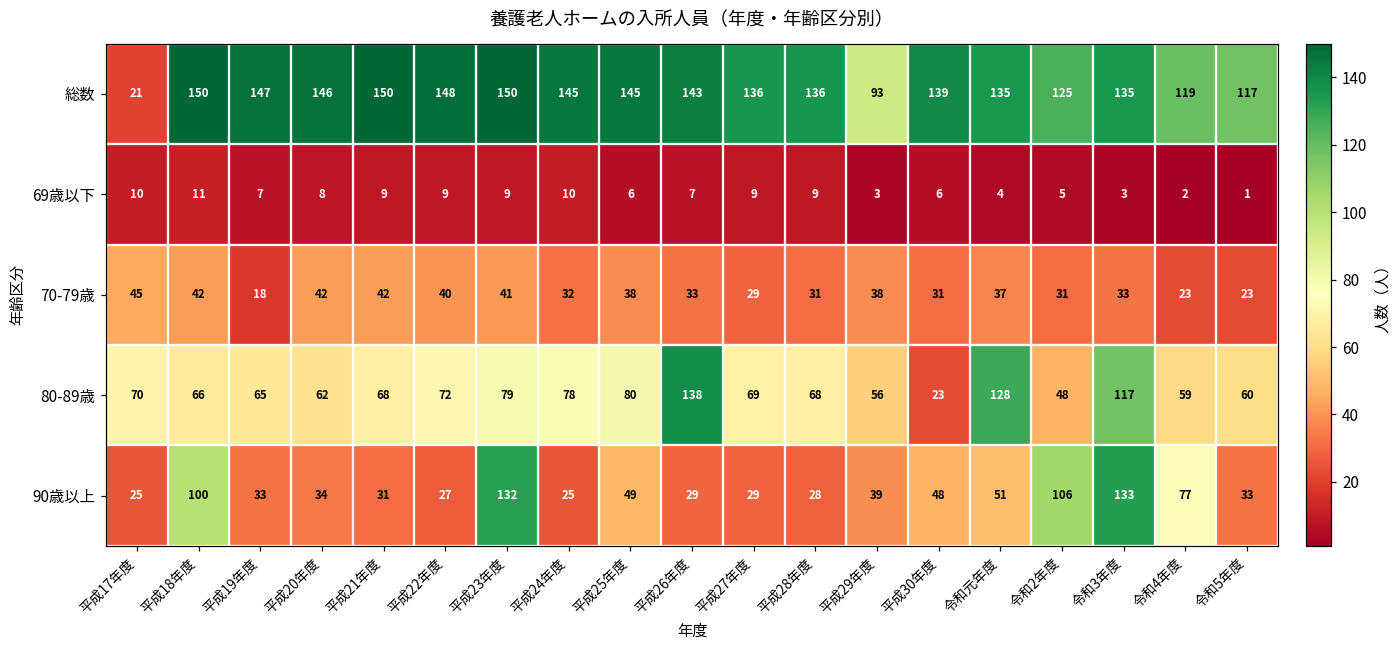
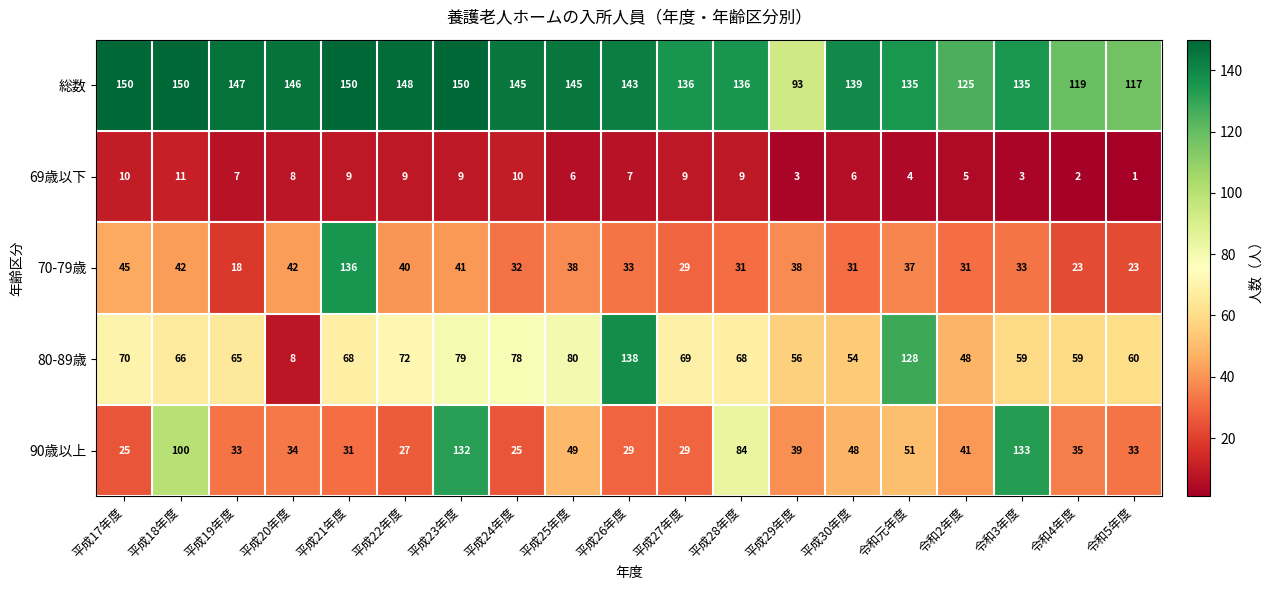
  {
    "総数": {
-     "平成17年度": 21,
+     "平成17年度": 150,
      "平成18年度": 150,
      "平成19年度": 147,
      "平成20年度": 146,
      "平成21年度": 150,
      "平成22年度": 148,
      "平成23年度": 150,
      "平成24年度": 145,
      "平成25年度": 145,
      "平成26年度": 143,
      "平成27年度": 136,
      "平成28年度": 136,
      "平成29年度": 93,
      "平成30年度": 139,
      "令和元年度": 135,
      "令和2年度": 125,
      "令和3年度": 135,
      "令和4年度": 119,
      "令和5年度": 117
    },
    "69歳以下": {
      "平成17年度": 10,
      "平成18年度": 11,
      "平成19年度": 7,
      "平成20年度": 8,
      "平成21年度": 9,
      "平成22年度": 9,
      "平成23年度": 9,
      "平成24年度": 10,
      "平成25年度": 6,
      "平成26年度": 7,
      "平成27年度": 9,
      "平成28年度": 9,
      "平成29年度": 3,
      "平成30年度": 6,
      "令和元年度": 4,
      "令和2年度": 5,
      "令和3年度": 3,
      "令和4年度": 2,
      "令和5年度": 1
    },
    "70-79歳": {
      "平成17年度": 45,
      "平成18年度": 42,
      "平成19年度": 18,
      "平成20年度": 42,
-     "平成21年度": 42,
+     "平成21年度": 136,
      "平成22年度": 40,
      "平成23年度": 41,
      "平成24年度": 32,
      "平成25年度": 38,
      "平成26年度": 33,
      "平成27年度": 29,
      "平成28年度": 31,
      "平成29年度": 38,
      "平成30年度": 31,
      "令和元年度": 37,
      "令和2年度": 31,
      "令和3年度": 33,
      "令和4年度": 23,
      "令和5年度": 23
    },
    "80-89歳": {
      "平成17年度": 70,
      "平成18年度": 66,
      "平成19年度": 65,
-     "平成20年度": 62,
+     "平成20年度": 8,
      "平成21年度": 68,
      "平成22年度": 72,
      "平成23年度": 79,
      "平成24年度": 78,
      "平成25年度": 80,
      "平成26年度": 138,
      "平成27年度": 69,
      "平成28年度": 68,
      "平成29年度": 56,
-     "平成30年度": 23,
+     "平成30年度": 54,
      "令和元年度": 128,
      "令和2年度": 48,
-     "令和3年度": 117,
+     "令和3年度": 59,
      "令和4年度": 59,
      "令和5年度": 60
    },
    "90歳以上": {
      "平成17年度": 25,
      "平成18年度": 100,
      "平成19年度": 33,
      "平成20年度": 34,
      "平成21年度": 31,
      "平成22年度": 27,
      "平成23年度": 132,
      "平成24年度": 25,
      "平成25年度": 49,
      "平成26年度": 29,
      "平成27年度": 29,
-     "平成28年度": 28,
+     "平成28年度": 84,
      "平成29年度": 39,
      "平成30年度": 48,
      "令和元年度": 51,
-     "令和2年度": 106,
+     "令和2年度": 41,
      "令和3年度": 133,
-     "令和4年度": 77,
+     "令和4年度": 35,
      "令和5年度": 33
    }
  }
